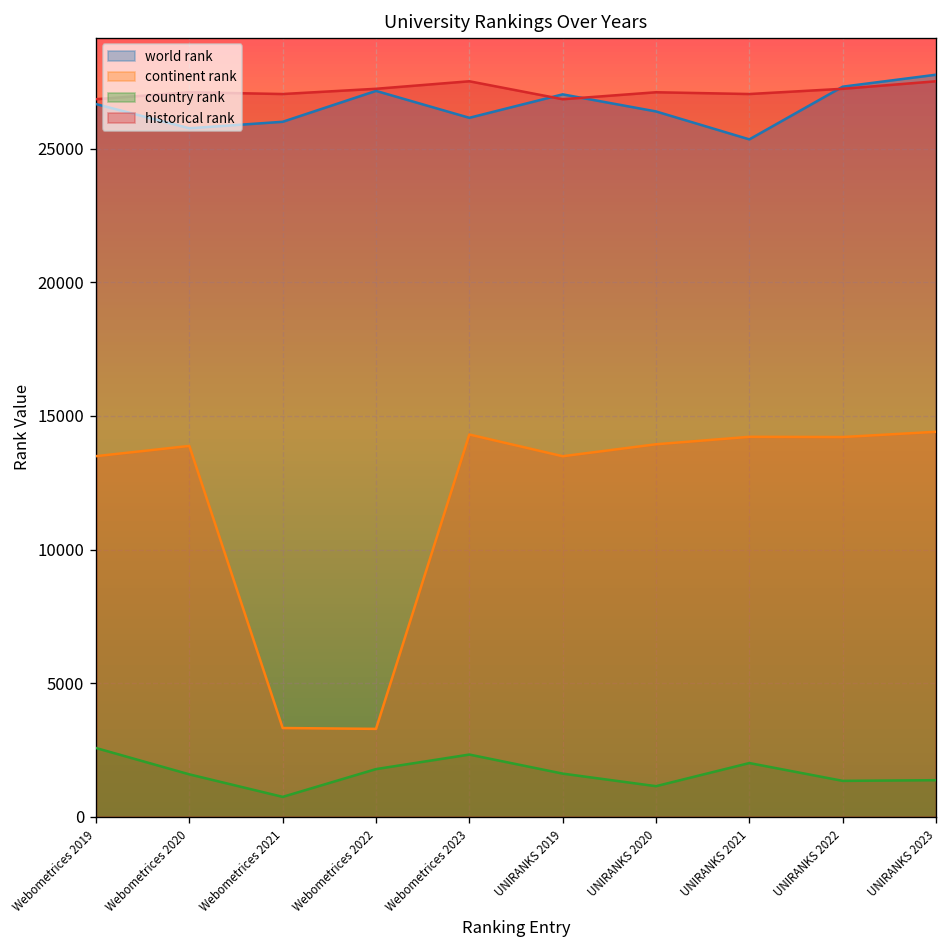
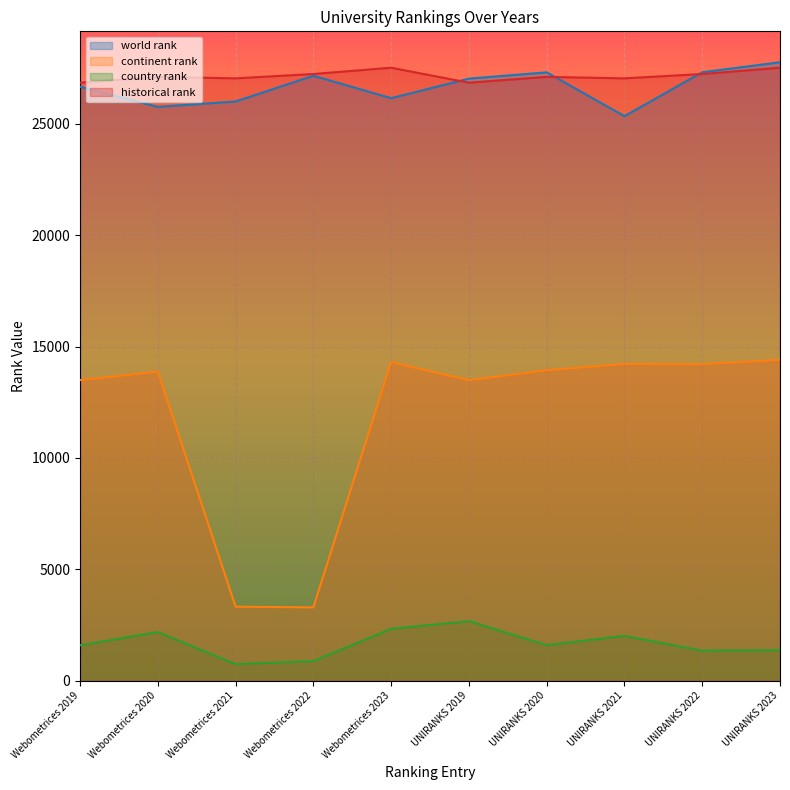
  {
    "world rank": {
      "Webometrices 2019": 26700,
      "Webometrices 2020": 25800,
      "Webometrices 2021": 26000,
      "Webometrices 2023": 26200,
      "UNIRANKS 2019": 27000,
-     "UNIRANKS 2020": 26400,
+     "UNIRANKS 2020": 27300,
      "UNIRANKS 2021": 25300,
      "UNIRANKS 2023": 27800
    },
    "country rank": {
-     "Webometrices 2019": 2600,
-     "Webometrices 2020": 1600,
+     "Webometrices 2019": 1600,
+     "Webometrices 2020": 2200,
      "Webometrices 2021": 700,
-     "Webometrices 2022": 1800,
+     "Webometrices 2022": 900,
      "Webometrices 2023": 2300,
-     "UNIRANKS 2019": 1600,
-     "UNIRANKS 2020": 1100,
+     "UNIRANKS 2019": 2700,
+     "UNIRANKS 2020": 1600,
      "UNIRANKS 2021": 2000,
      "UNIRANKS 2022": 1300,
      "UNIRANKS 2023": 1400
    }
  }
